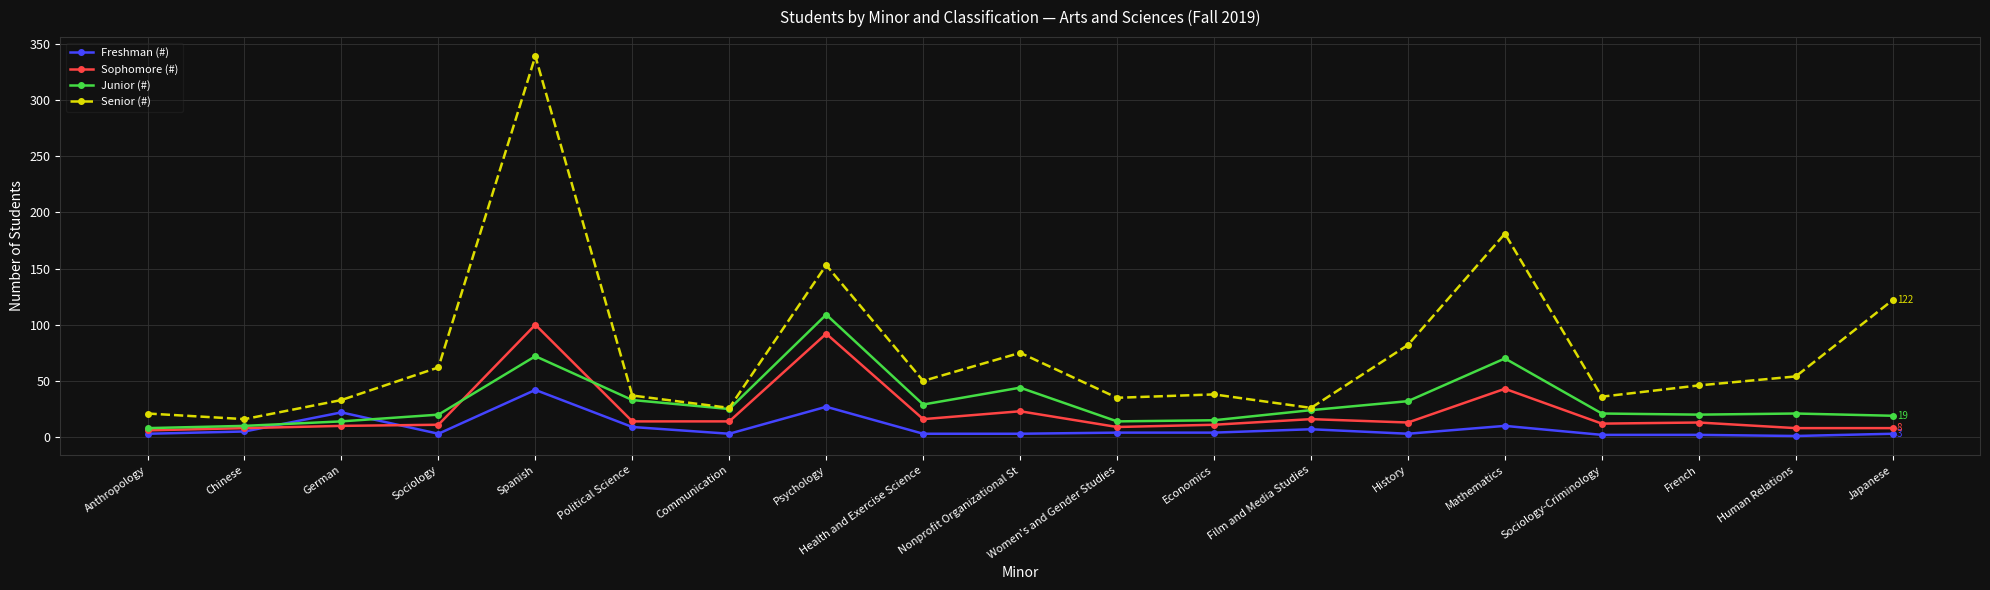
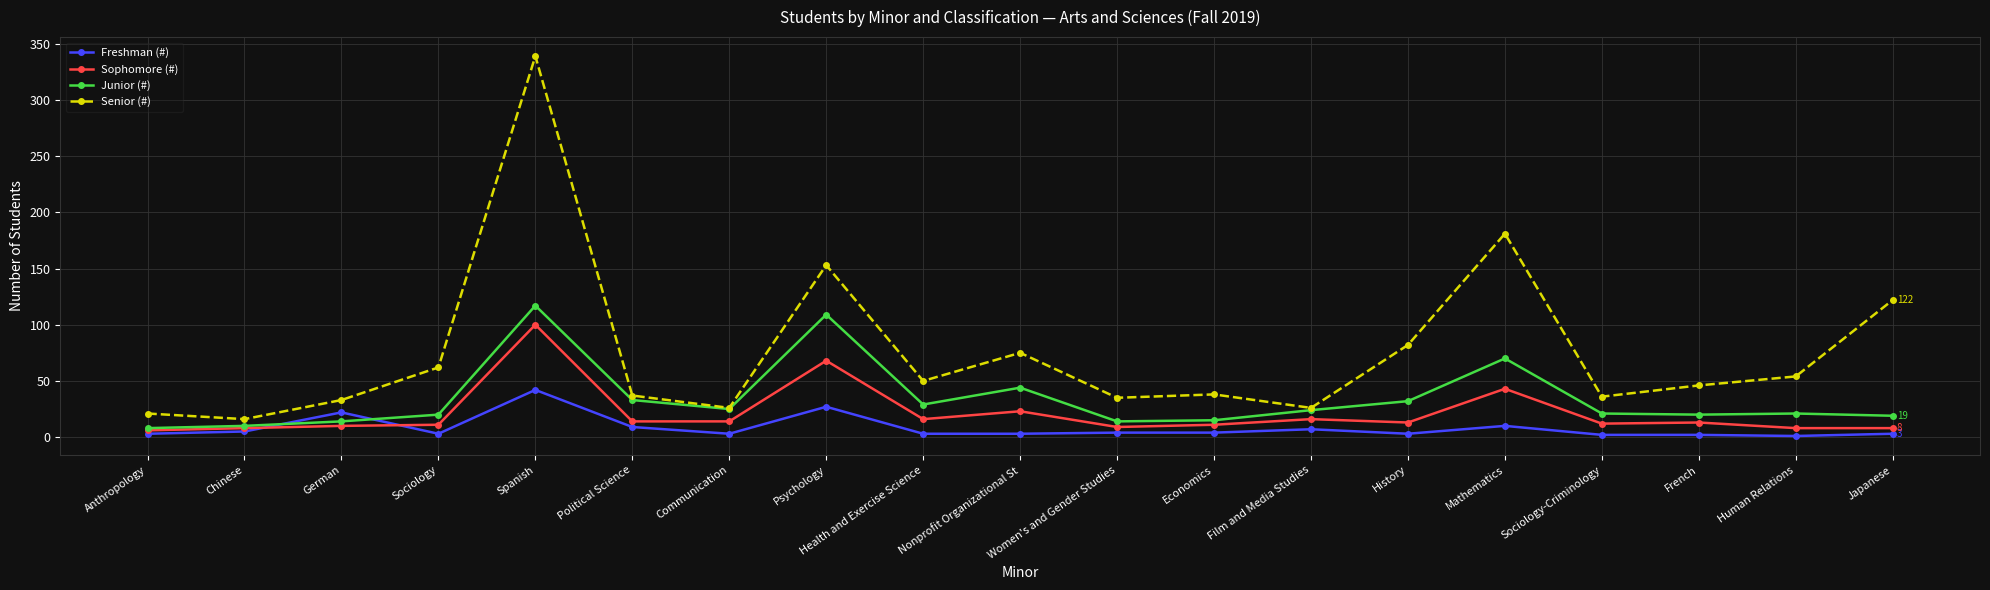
  {
    "Freshman (#)": {
      "Anthropology": 3,
      "Chinese": 5,
      "German": 22,
      "Sociology": 3,
      "Spanish": 42,
      "Political Science": 9,
      "Communication": 3,
      "Psychology": 27,
      "Health and Exercise Science": 3,
      "Nonprofit Organizational St": 3,
      "Women's and Gender Studies": 4,
      "Economics": 4,
      "Film and Media Studies": 7,
      "History": 3,
      "Mathematics": 10,
      "Sociology-Criminology": 2,
      "French": 2,
      "Human Relations": 1
    },
    "Sophomore (#)": {
      "German": 10,
      "Sociology": 11,
      "Spanish": 100,
      "Political Science": 14,
      "Communication": 14,
-     "Psychology": 92,
+     "Psychology": 68,
      "Health and Exercise Science": 16,
      "Nonprofit Organizational St": 23,
      "Women's and Gender Studies": 9,
      "Economics": 11,
      "Film and Media Studies": 16,
      "History": 13,
      "Mathematics": 43,
      "Sociology-Criminology": 12,
      "French": 13,
      "Human Relations": 8
    },
    "Junior (#)": {
      "German": 14,
      "Sociology": 20,
-     "Spanish": 72,
+     "Spanish": 117,
      "Political Science": 33,
      "Psychology": 109,
      "Health and Exercise Science": 29,
      "Nonprofit Organizational St": 44,
      "Women's and Gender Studies": 14,
      "Economics": 15,
      "History": 32,
      "Mathematics": 70,
      "Sociology-Criminology": 21,
      "French": 20,
      "Human Relations": 21
    },
    "Senior (#)": {
      "Japanese": 122
    }
  }
